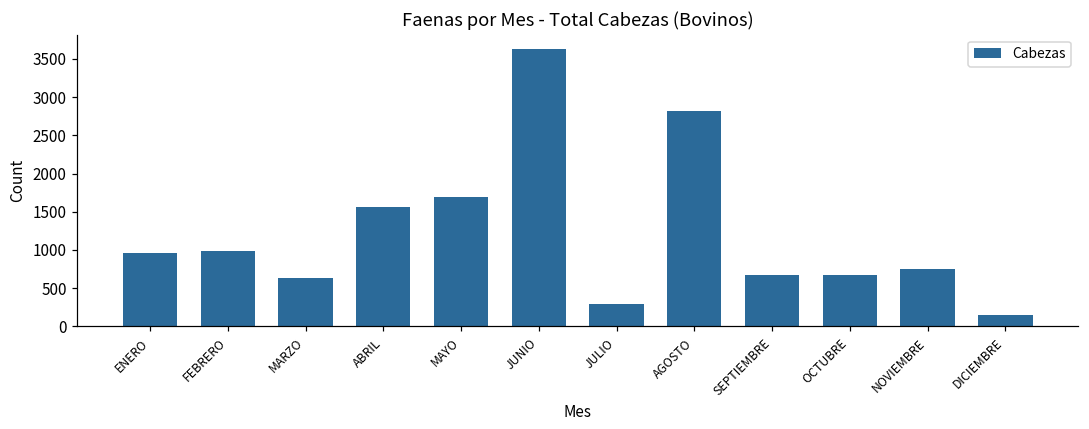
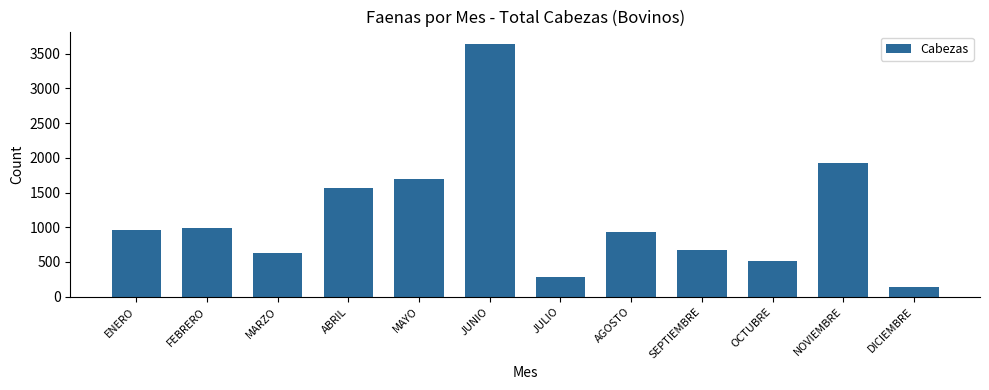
  {
    "ENERO": 1000,
    "FEBRERO": 1000,
    "MARZO": 600,
    "ABRIL": 1600,
    "MAYO": 1700,
    "JUNIO": 3600,
    "JULIO": 300,
-   "AGOSTO": 2800,
+   "AGOSTO": 900,
    "SEPTIEMBRE": 700,
-   "OCTUBRE": 700,
-   "NOVIEMBRE": 800,
+   "OCTUBRE": 500,
+   "NOVIEMBRE": 1900,
    "DICIEMBRE": 100
  }
